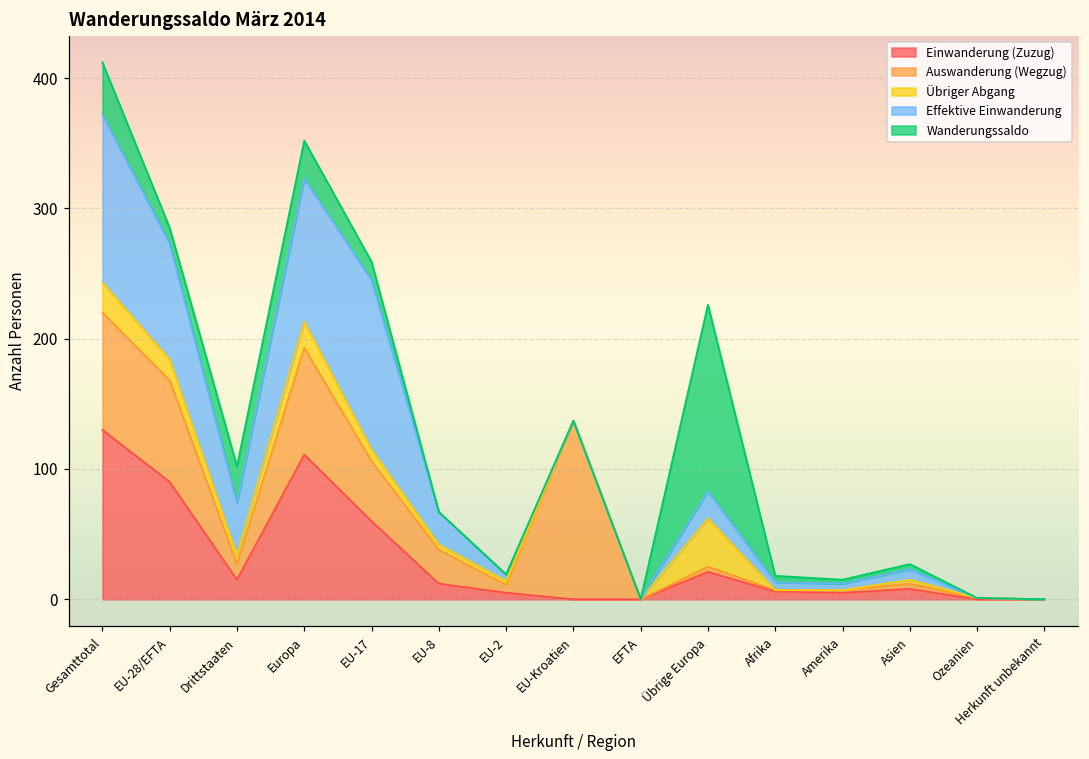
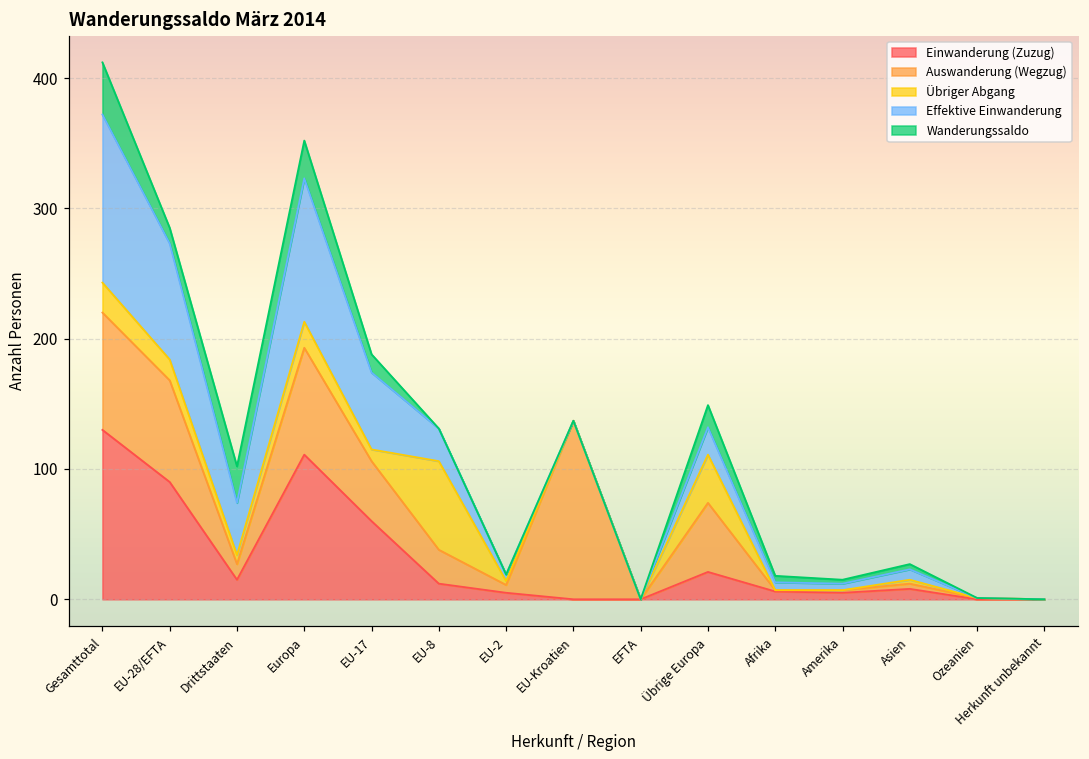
  {
    "Einwanderung (Zuzug)": {
      "Gesamttotal": 130,
      "EU-28/EFTA": 90,
      "Drittstaaten": 15,
      "Europa": 111,
      "EU-17": 60,
      "EU-8": 12,
      "EU-2": 5,
      "EU-Kroatien": 0,
      "Übrige Europa": 21,
      "Asien": 8
    },
    "Auswanderung (Wegzug)": {
      "Gesamttotal": 90,
      "EU-28/EFTA": 78,
      "Drittstaaten": 12,
      "Europa": 82,
      "EU-17": 46,
      "EU-8": 26,
      "EU-2": 6,
-     "Übrige Europa": 4,
+     "Übrige Europa": 53,
      "Asien": 4
    },
    "Übriger Abgang": {
      "Gesamttotal": 23,
      "EU-28/EFTA": 16,
      "Drittstaaten": 7,
      "Europa": 20,
      "EU-17": 9,
-     "EU-8": 4,
+     "EU-8": 68,
      "EU-2": 3,
      "Übrige Europa": 37,
      "Asien": 3
    },
    "Effektive Einwanderung": {
      "Gesamttotal": 129,
      "EU-28/EFTA": 89,
      "Drittstaaten": 40,
      "Europa": 110,
-     "EU-17": 130,
+     "EU-17": 59,
      "Übrige Europa": 21,
      "Afrika": 6,
      "Amerika": 5,
      "Asien": 8
    },
    "Wanderungssaldo": {
      "Gesamttotal": 40,
      "EU-28/EFTA": 12,
      "Drittstaaten": 28,
      "Europa": 29,
      "EU-17": 14,
-     "Übrige Europa": 143,
+     "Übrige Europa": 17,
      "Afrika": 5,
      "Amerika": 3,
      "Asien": 4
    }
  }
